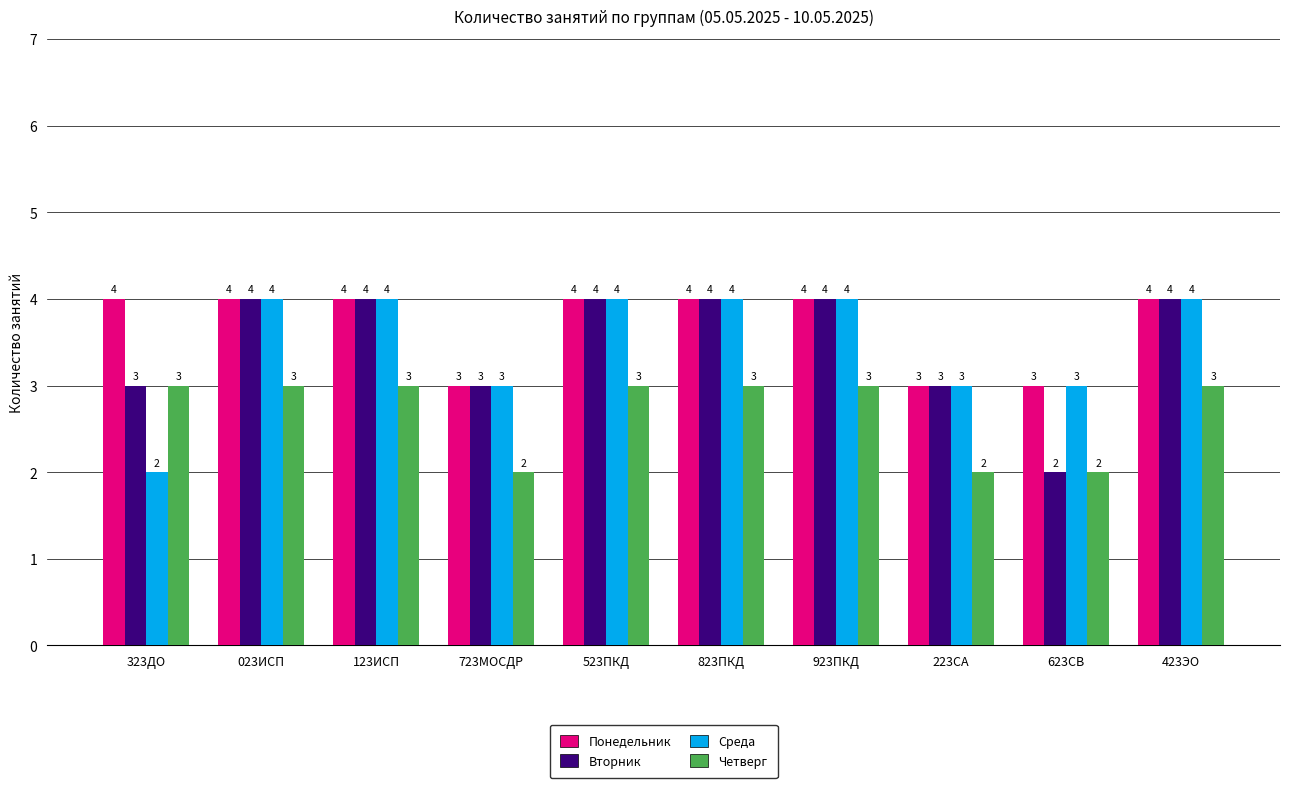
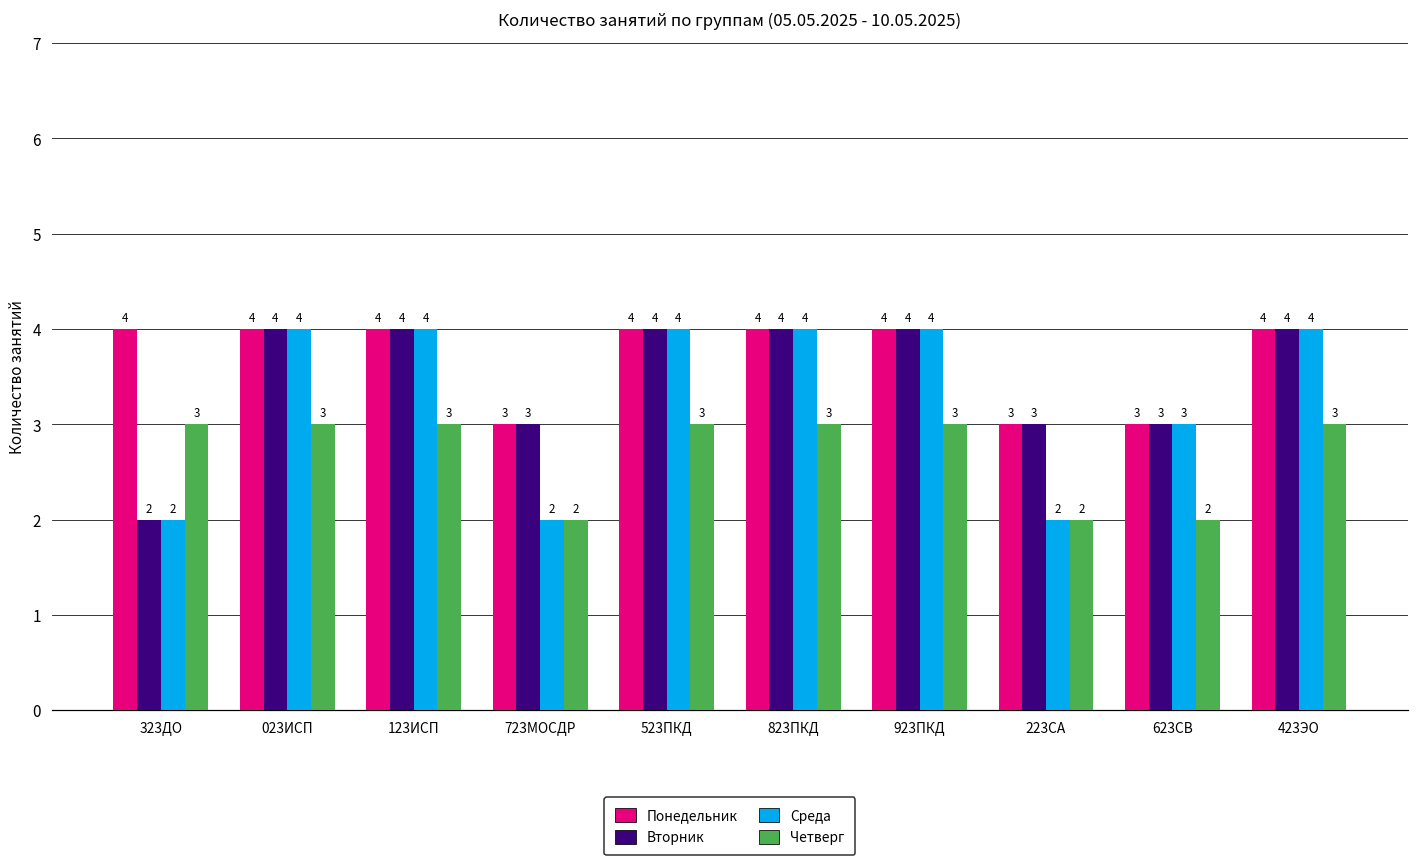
  {
    "Понедельник": {
      "323ДО": 4,
      "023ИСП": 4,
      "123ИСП": 4,
      "723МОСДР": 3,
      "523ПКД": 4,
      "823ПКД": 4,
      "923ПКД": 4,
      "223СА": 3,
      "623СВ": 3,
      "423ЭО": 4
    },
    "Вторник": {
-     "323ДО": 3,
+     "323ДО": 2,
      "023ИСП": 4,
      "123ИСП": 4,
      "723МОСДР": 3,
      "523ПКД": 4,
      "823ПКД": 4,
      "923ПКД": 4,
      "223СА": 3,
-     "623СВ": 2,
+     "623СВ": 3,
      "423ЭО": 4
    },
    "Среда": {
      "323ДО": 2,
      "023ИСП": 4,
      "123ИСП": 4,
-     "723МОСДР": 3,
+     "723МОСДР": 2,
      "523ПКД": 4,
      "823ПКД": 4,
      "923ПКД": 4,
-     "223СА": 3,
+     "223СА": 2,
      "623СВ": 3,
      "423ЭО": 4
    },
    "Четверг": {
      "323ДО": 3,
      "023ИСП": 3,
      "123ИСП": 3,
      "723МОСДР": 2,
      "523ПКД": 3,
      "823ПКД": 3,
      "923ПКД": 3,
      "223СА": 2,
      "623СВ": 2,
      "423ЭО": 3
    }
  }
